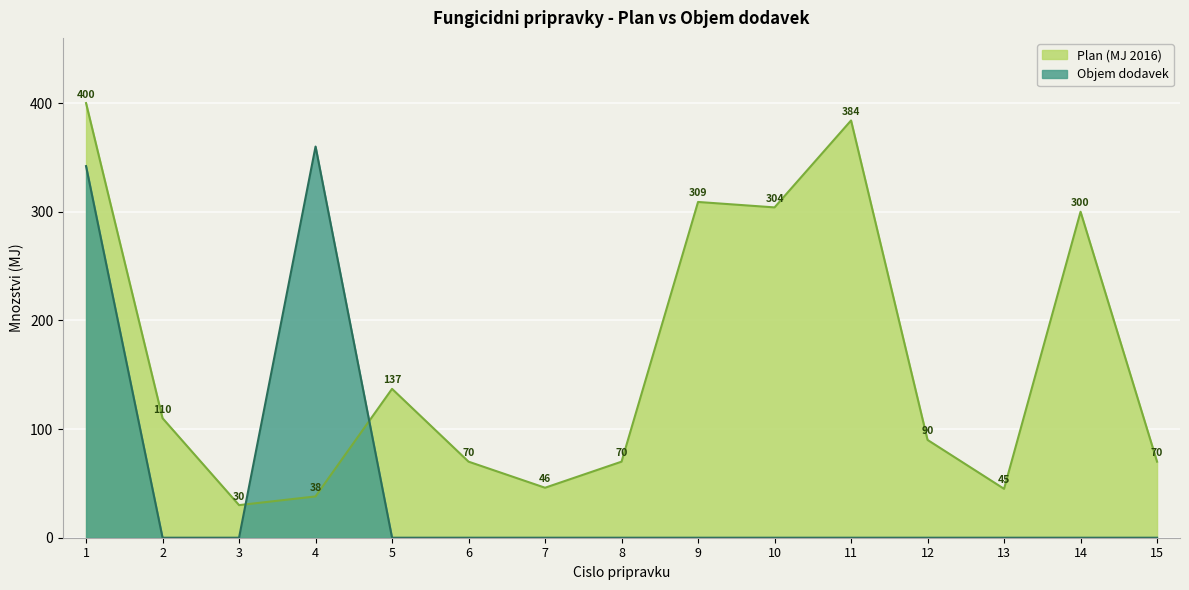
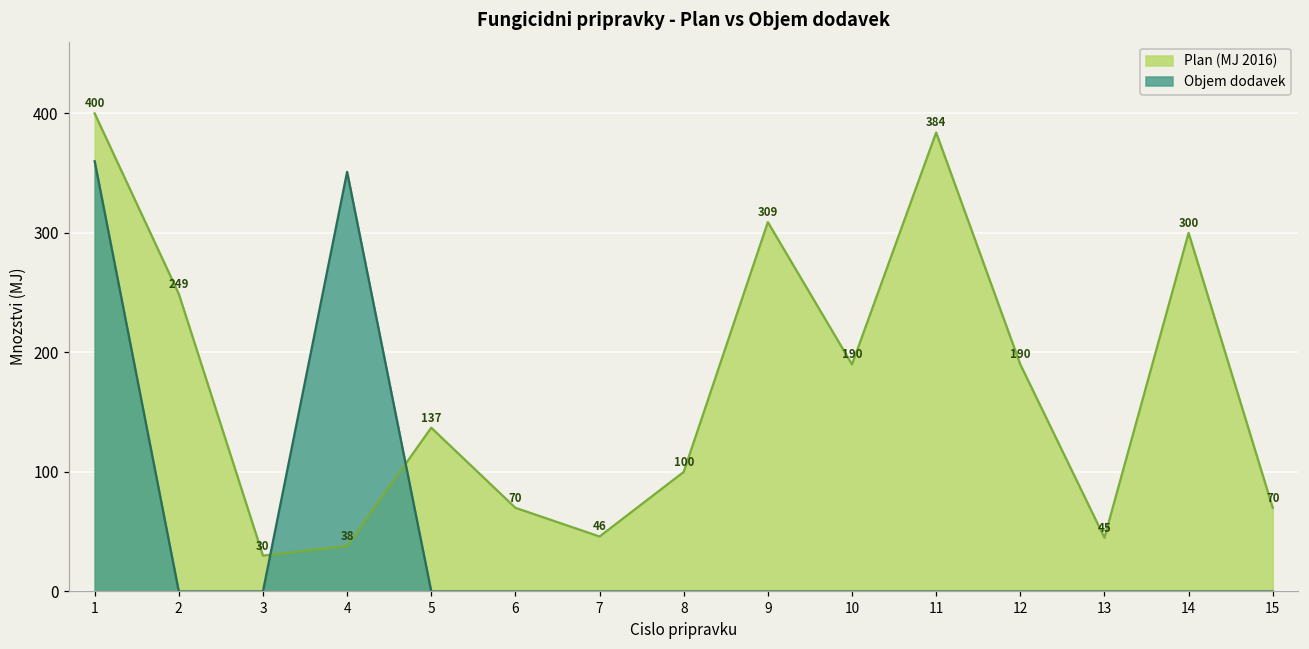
  {
    "Plan (MJ 2016)": {
      "1": 400,
-     "2": 110,
+     "2": 249,
      "3": 30,
      "4": 38,
      "5": 137,
      "6": 70,
      "7": 46,
-     "8": 70,
+     "8": 100,
      "9": 309,
-     "10": 304,
+     "10": 190,
      "11": 384,
-     "12": 90,
+     "12": 190,
      "13": 45,
      "14": 300,
      "15": 70
    },
    "Objem dodavek": {
-     "1": 342,
+     "1": 360,
      "2": 0,
      "3": 0,
-     "4": 360,
+     "4": 351,
      "5": 0,
      "6": 0,
      "7": 0,
      "8": 0,
      "9": 0,
      "10": 0,
      "11": 0,
      "12": 0,
      "13": 0,
      "14": 0,
      "15": 0
    }
  }
